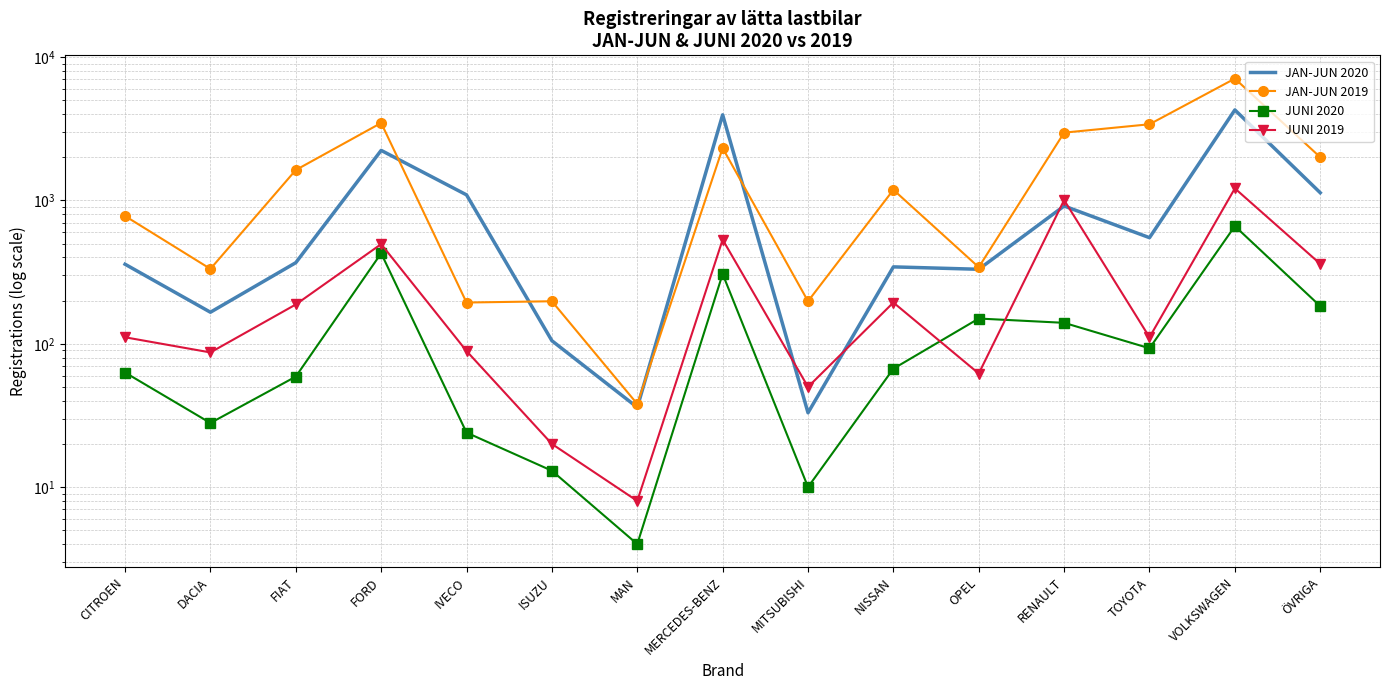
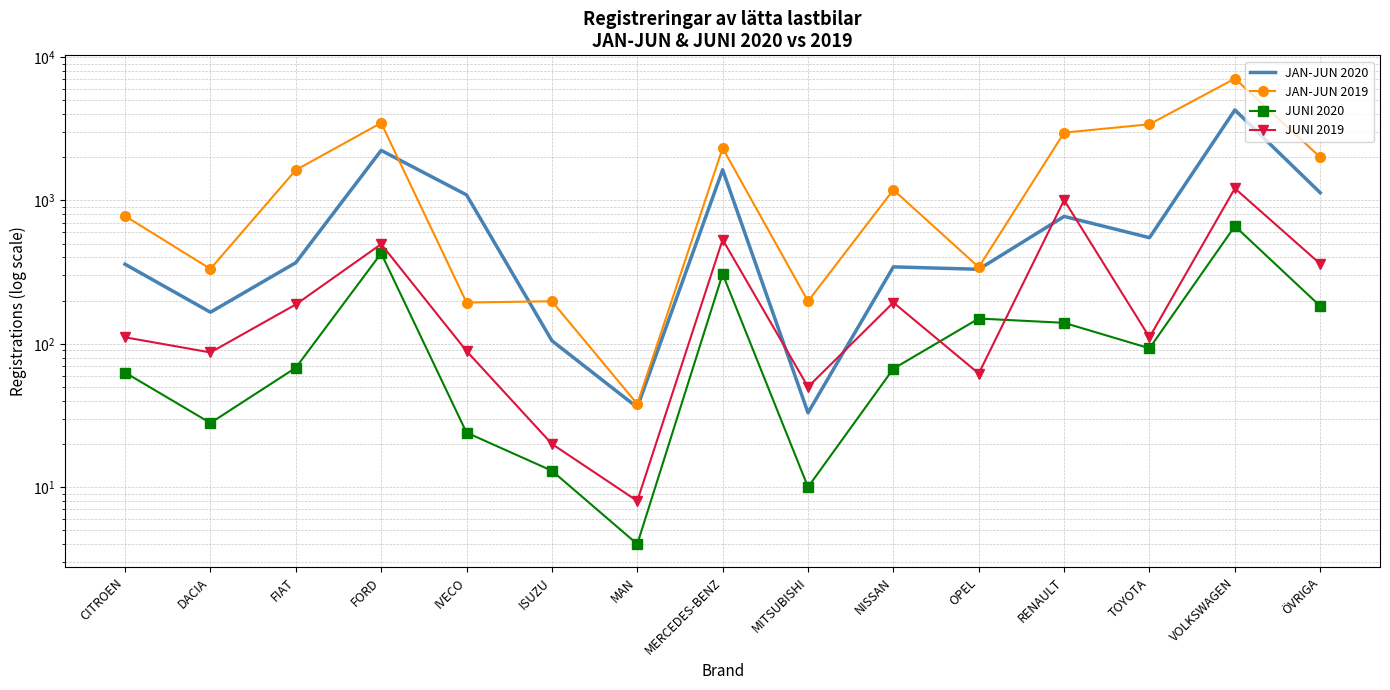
  {
    "JAN-JUN 2020": {
      "CITROEN": 360,
      "DACIA": 170,
      "FIAT": 370,
      "FORD": 2200,
      "IVECO": 1100,
      "ISUZU": 110,
      "MAN": 36,
-     "MERCEDES-BENZ": 4000,
+     "MERCEDES-BENZ": 1600,
      "MITSUBISHI": 33,
      "NISSAN": 340,
-     "RENAULT": 900,
+     "RENAULT": 800,
      "TOYOTA": 550,
      "VOLKSWAGEN": 4300,
      "ÖVRIGA": 1100
    },
    "JAN-JUN 2019": {
      "CITROEN": 800,
      "DACIA": 330,
      "FIAT": 1600,
      "FORD": 3500,
      "IVECO": 190,
      "ISUZU": 200,
      "MAN": 38,
      "MERCEDES-BENZ": 2300,
      "MITSUBISHI": 200,
      "NISSAN": 1200,
      "RENAULT": 3000,
      "TOYOTA": 3400,
      "VOLKSWAGEN": 7000,
      "ÖVRIGA": 2000
    },
    "JUNI 2020": {
      "CITROEN": 60,
      "DACIA": 28,
-     "FIAT": 59,
+     "FIAT": 70,
      "FORD": 430,
      "IVECO": 24,
      "ISUZU": 13,
      "MAN": 4,
      "MERCEDES-BENZ": 310,
      "MITSUBISHI": 10,
      "NISSAN": 70,
      "OPEL": 150,
      "RENAULT": 140,
      "TOYOTA": 90,
      "VOLKSWAGEN": 700,
      "ÖVRIGA": 180
    },
    "JUNI 2019": {
      "CITROEN": 110,
      "DACIA": 90,
      "FIAT": 190,
      "FORD": 500,
      "IVECO": 90,
      "ISUZU": 20,
      "MAN": 8,
      "MERCEDES-BENZ": 530,
      "MITSUBISHI": 50,
      "NISSAN": 190,
      "OPEL": 62,
      "RENAULT": 1000,
      "TOYOTA": 110,
      "VOLKSWAGEN": 1200,
      "ÖVRIGA": 360
    }
  }
